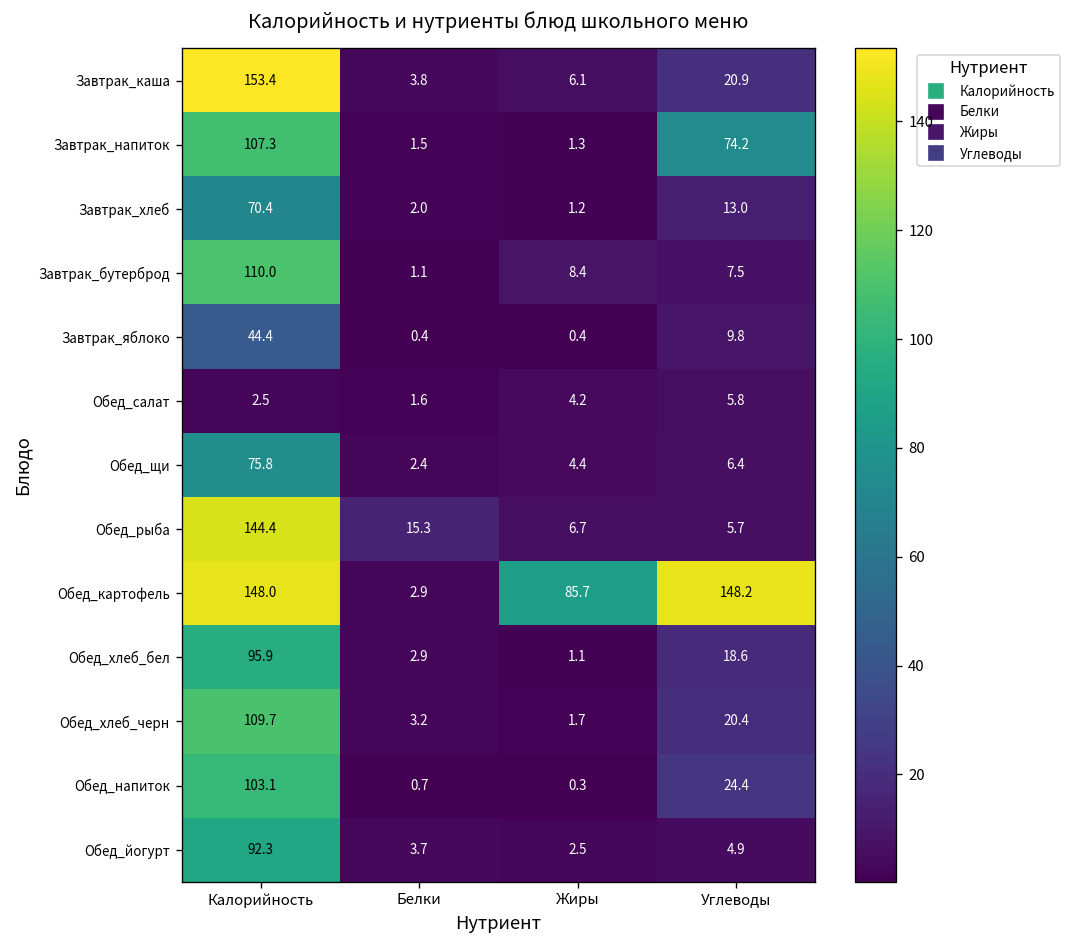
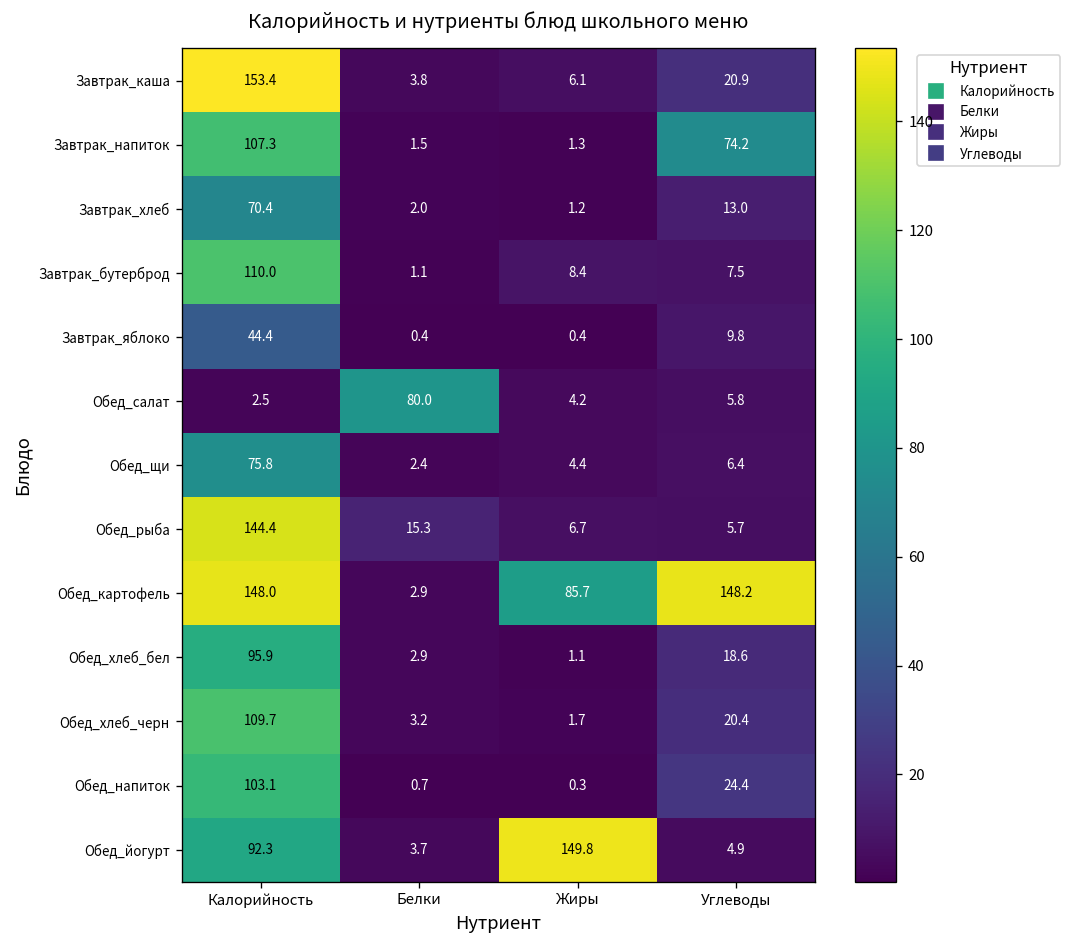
  {
    "Завтрак_каша": {
      "Калорийность": 153.4,
      "Белки": 3.8,
      "Жиры": 6.1,
      "Углеводы": 20.9
    },
    "Завтрак_напиток": {
      "Калорийность": 107.3,
      "Белки": 1.5,
      "Жиры": 1.3,
      "Углеводы": 74.2
    },
    "Завтрак_хлеб": {
      "Калорийность": 70.4,
      "Белки": 2.0,
      "Жиры": 1.2,
      "Углеводы": 13.0
    },
    "Завтрак_бутерброд": {
      "Калорийность": 110.0,
      "Белки": 1.1,
      "Жиры": 8.4,
      "Углеводы": 7.5
    },
    "Завтрак_яблоко": {
      "Калорийность": 44.4,
      "Белки": 0.4,
      "Жиры": 0.4,
      "Углеводы": 9.8
    },
    "Обед_салат": {
      "Калорийность": 2.5,
-     "Белки": 1.6,
+     "Белки": 80.0,
      "Жиры": 4.2,
      "Углеводы": 5.8
    },
    "Обед_щи": {
      "Калорийность": 75.8,
      "Белки": 2.4,
      "Жиры": 4.4,
      "Углеводы": 6.4
    },
    "Обед_рыба": {
      "Калорийность": 144.4,
      "Белки": 15.3,
      "Жиры": 6.7,
      "Углеводы": 5.7
    },
    "Обед_картофель": {
      "Калорийность": 148.0,
      "Белки": 2.9,
      "Жиры": 85.7,
      "Углеводы": 148.2
    },
    "Обед_хлеб_бел": {
      "Калорийность": 95.9,
      "Белки": 2.9,
      "Жиры": 1.1,
      "Углеводы": 18.6
    },
    "Обед_хлеб_черн": {
      "Калорийность": 109.7,
      "Белки": 3.2,
      "Жиры": 1.7,
      "Углеводы": 20.4
    },
    "Обед_напиток": {
      "Калорийность": 103.1,
      "Белки": 0.7,
      "Жиры": 0.3,
      "Углеводы": 24.4
    },
    "Обед_йогурт": {
      "Калорийность": 92.3,
      "Белки": 3.7,
-     "Жиры": 2.5,
+     "Жиры": 149.8,
      "Углеводы": 4.9
    }
  }
